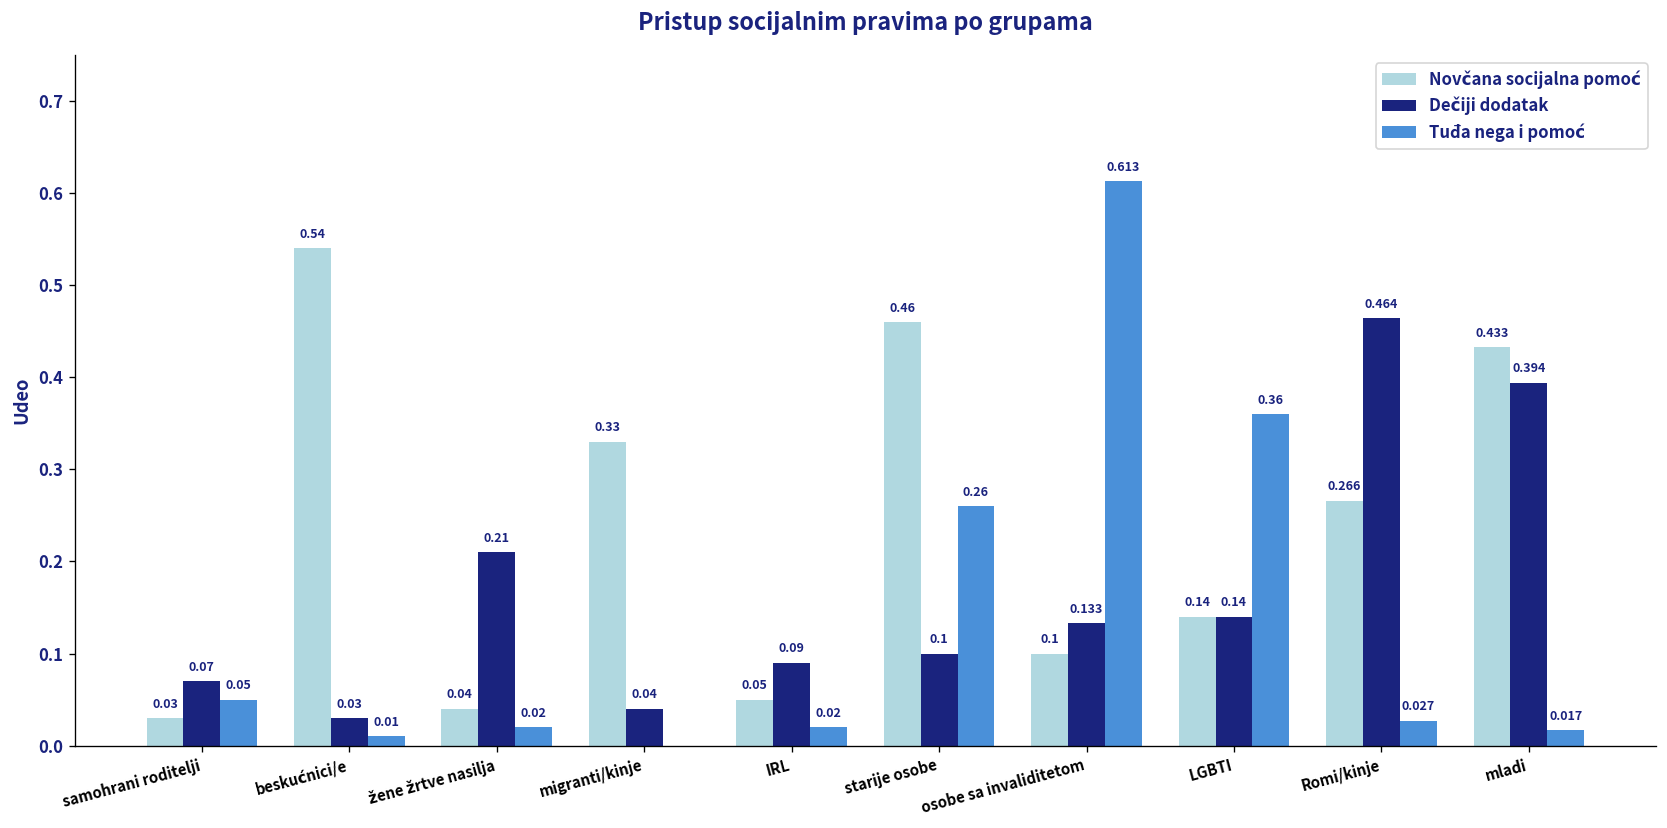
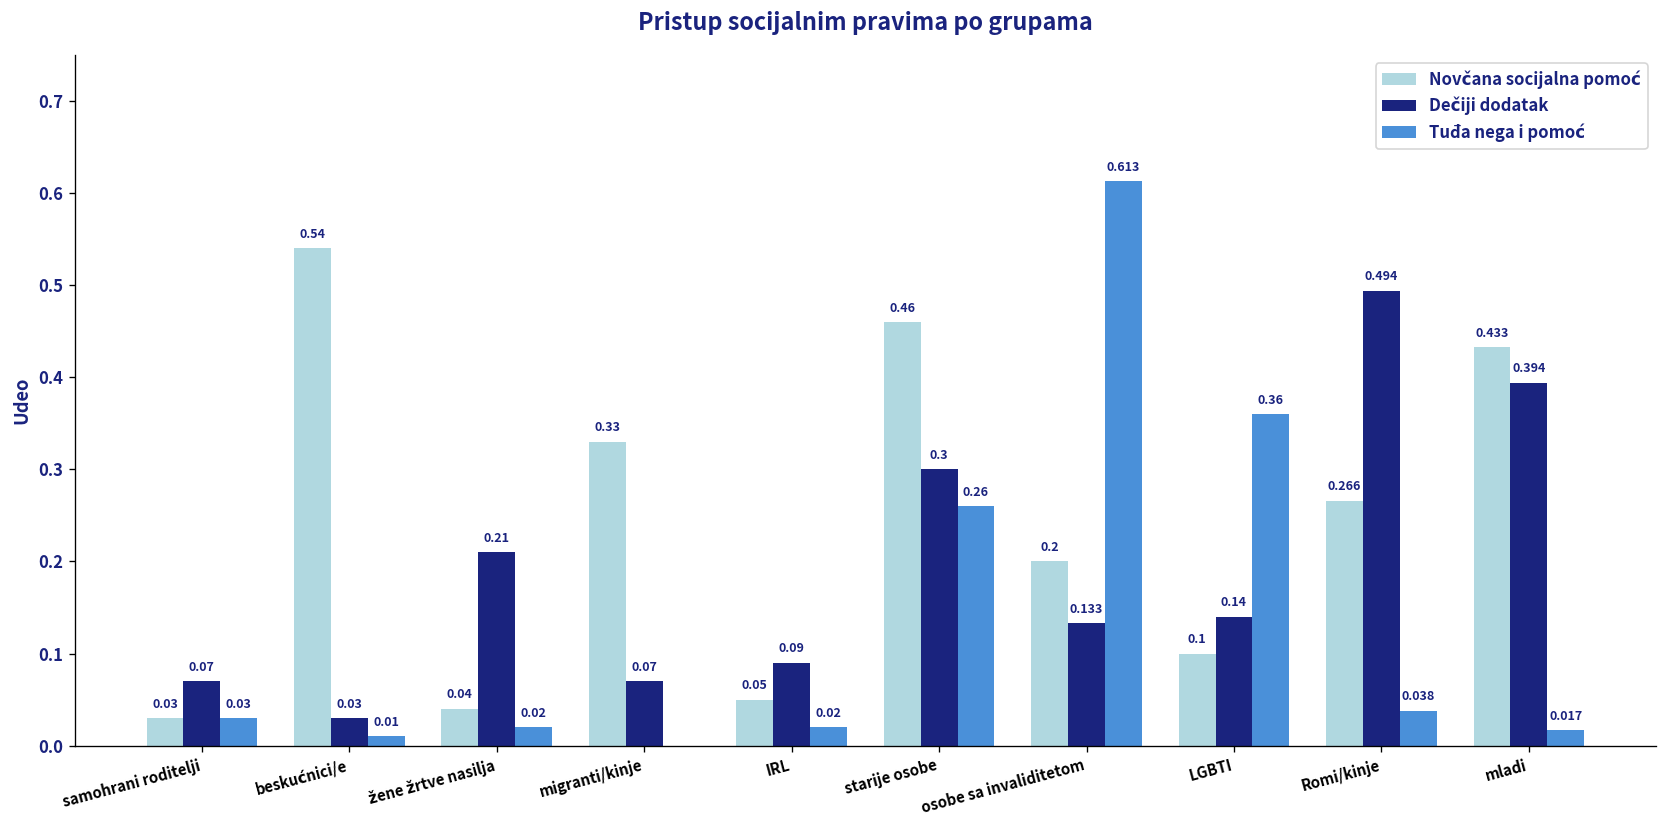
  {
    "Novčana socijalna pomoć": {
      "samohrani roditelji": 0.03,
      "beskućnici/e": 0.54,
      "žene žrtve nasilja": 0.04,
      "migranti/kinje": 0.33,
      "IRL": 0.05,
      "starije osobe": 0.46,
-     "osobe sa invaliditetom": 0.1,
-     "LGBTI": 0.14,
+     "osobe sa invaliditetom": 0.2,
+     "LGBTI": 0.1,
      "Romi/kinje": 0.266,
      "mladi": 0.433
    },
    "Dečiji dodatak": {
      "samohrani roditelji": 0.07,
      "beskućnici/e": 0.03,
      "žene žrtve nasilja": 0.21,
-     "migranti/kinje": 0.04,
+     "migranti/kinje": 0.07,
      "IRL": 0.09,
-     "starije osobe": 0.1,
+     "starije osobe": 0.3,
      "osobe sa invaliditetom": 0.133,
      "LGBTI": 0.14,
-     "Romi/kinje": 0.464,
+     "Romi/kinje": 0.494,
      "mladi": 0.394
    },
    "Tuđa nega i pomoć": {
-     "samohrani roditelji": 0.05,
+     "samohrani roditelji": 0.03,
      "beskućnici/e": 0.01,
      "žene žrtve nasilja": 0.02,
      "IRL": 0.02,
      "starije osobe": 0.26,
      "osobe sa invaliditetom": 0.613,
      "LGBTI": 0.36,
-     "Romi/kinje": 0.027,
+     "Romi/kinje": 0.038,
      "mladi": 0.017
    }
  }
